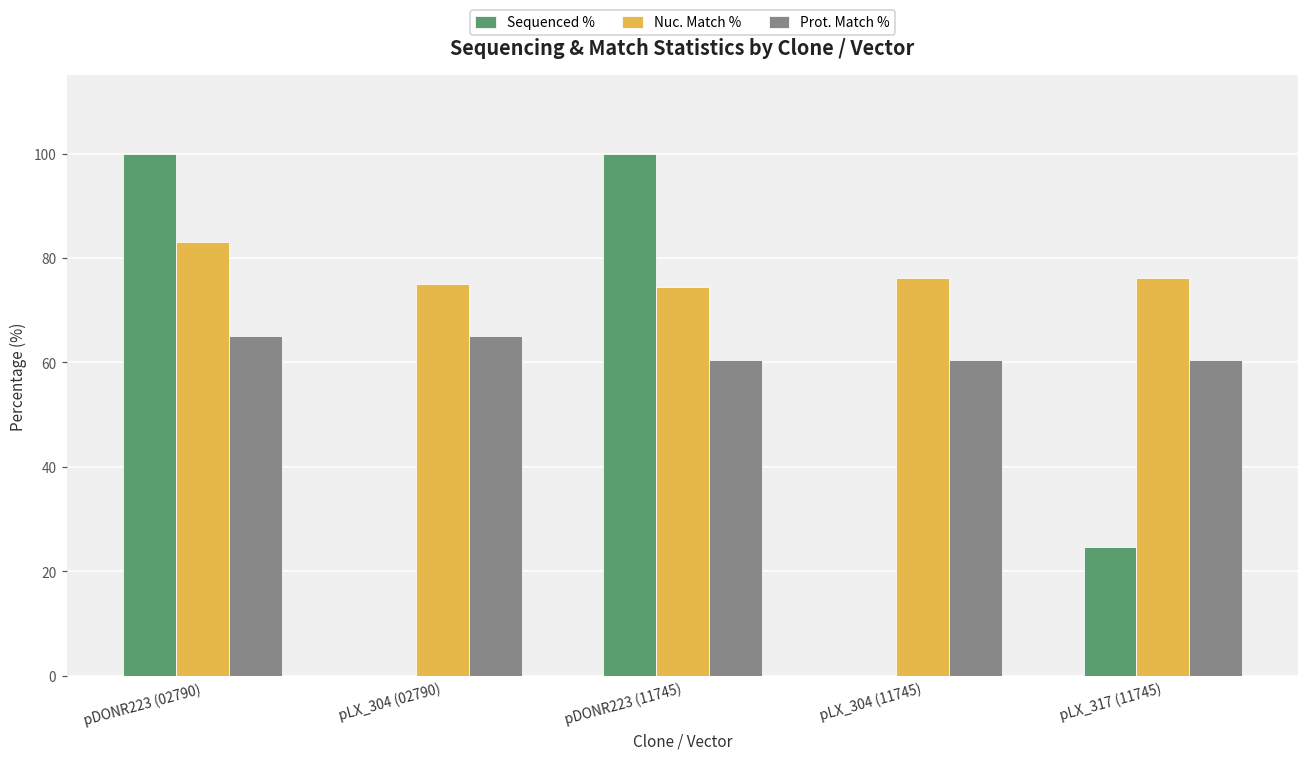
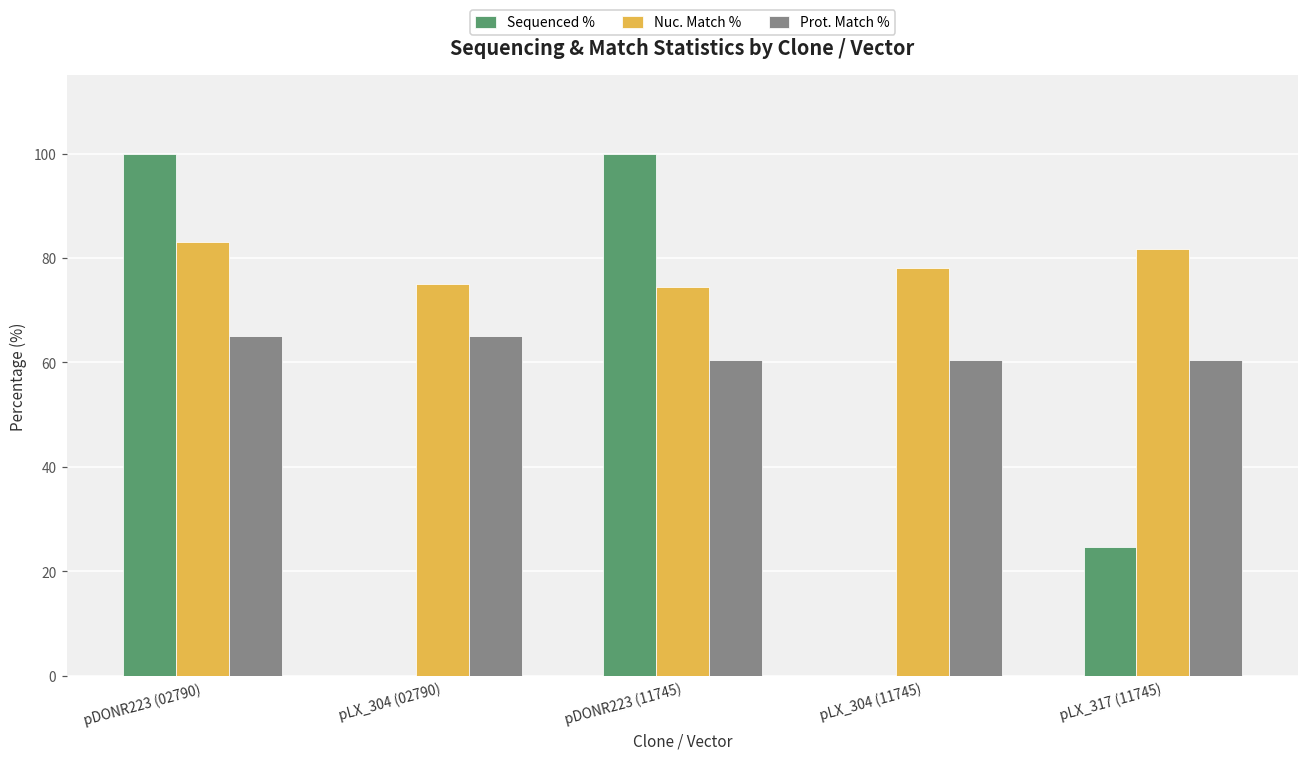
  {
    "Nuc. Match %": {
      "pDONR223 (02790)": 83,
      "pLX_304 (02790)": 75,
      "pDONR223 (11745)": 75,
-     "pLX_304 (11745)": 76,
-     "pLX_317 (11745)": 76
+     "pLX_304 (11745)": 78,
+     "pLX_317 (11745)": 82
    }
  }
